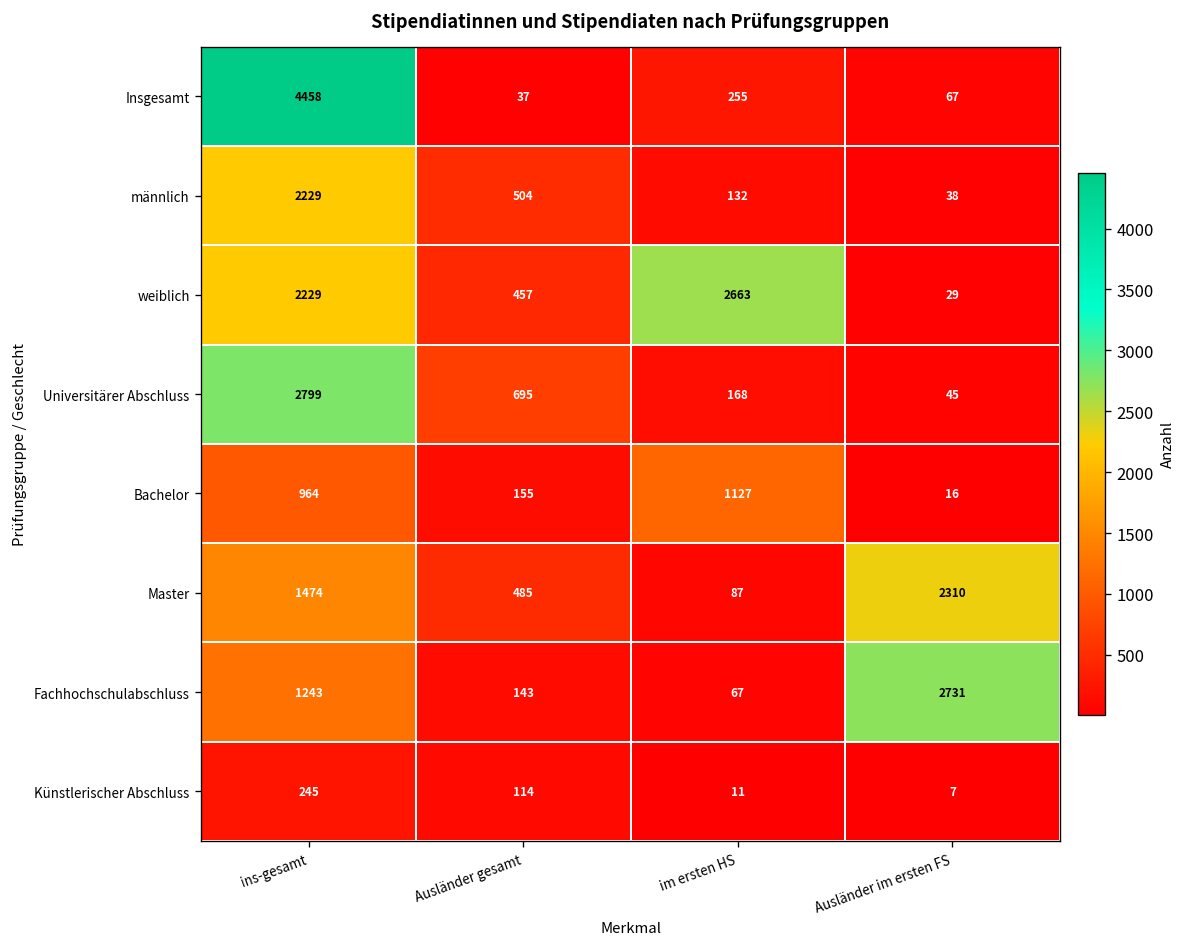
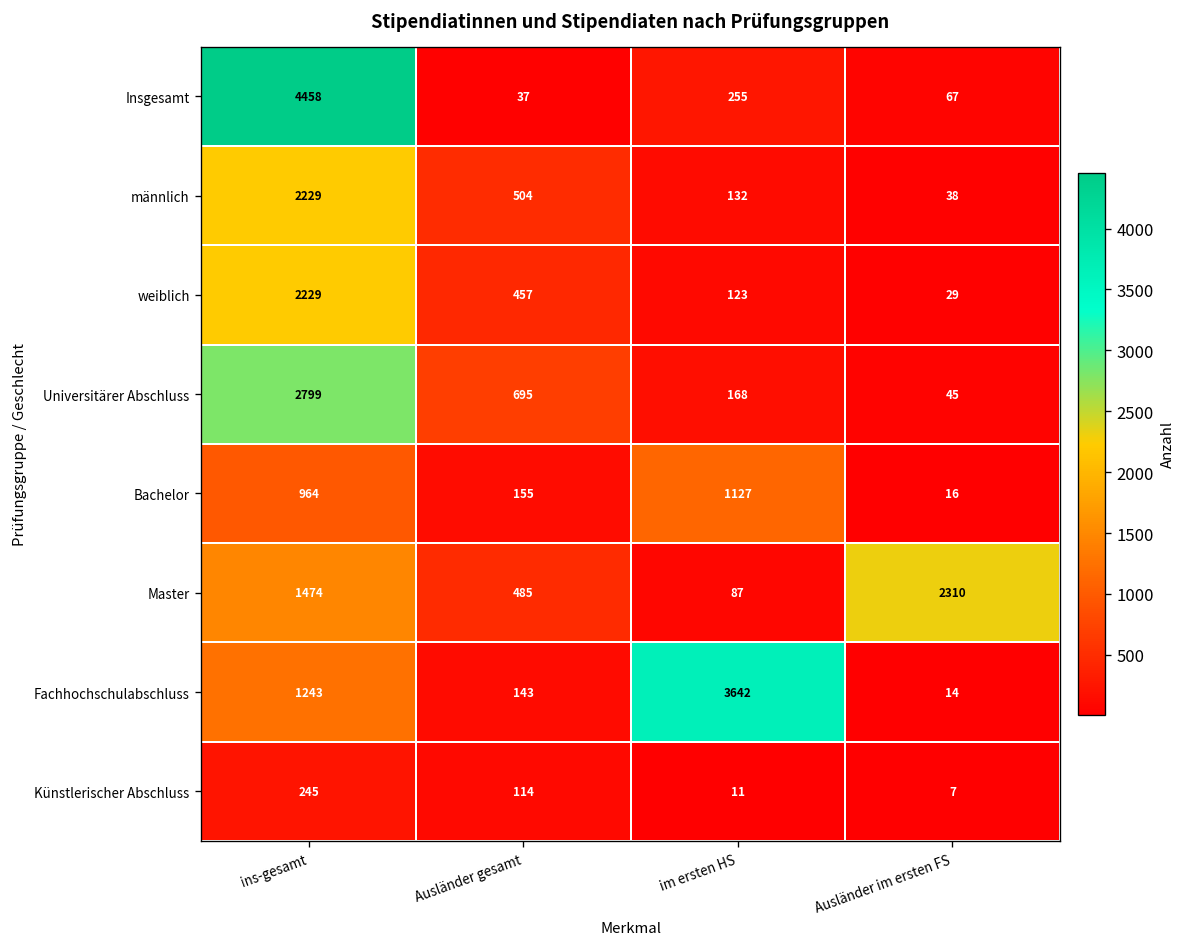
  {
    "Insgesamt": {
      "ins-gesamt": 4458,
      "Ausländer gesamt": 37,
      "im ersten HS": 255,
      "Ausländer im ersten FS": 67
    },
    "männlich": {
      "ins-gesamt": 2229,
      "Ausländer gesamt": 504,
      "im ersten HS": 132,
      "Ausländer im ersten FS": 38
    },
    "weiblich": {
      "ins-gesamt": 2229,
      "Ausländer gesamt": 457,
-     "im ersten HS": 2663,
+     "im ersten HS": 123,
      "Ausländer im ersten FS": 29
    },
    "Universitärer Abschluss": {
      "ins-gesamt": 2799,
      "Ausländer gesamt": 695,
      "im ersten HS": 168,
      "Ausländer im ersten FS": 45
    },
    "Bachelor": {
      "ins-gesamt": 964,
      "Ausländer gesamt": 155,
      "im ersten HS": 1127,
      "Ausländer im ersten FS": 16
    },
    "Master": {
      "ins-gesamt": 1474,
      "Ausländer gesamt": 485,
      "im ersten HS": 87,
      "Ausländer im ersten FS": 2310
    },
    "Fachhochschulabschluss": {
      "ins-gesamt": 1243,
      "Ausländer gesamt": 143,
-     "im ersten HS": 67,
-     "Ausländer im ersten FS": 2731
+     "im ersten HS": 3642,
+     "Ausländer im ersten FS": 14
    },
    "Künstlerischer Abschluss": {
      "ins-gesamt": 245,
      "Ausländer gesamt": 114,
      "im ersten HS": 11,
      "Ausländer im ersten FS": 7
    }
  }
